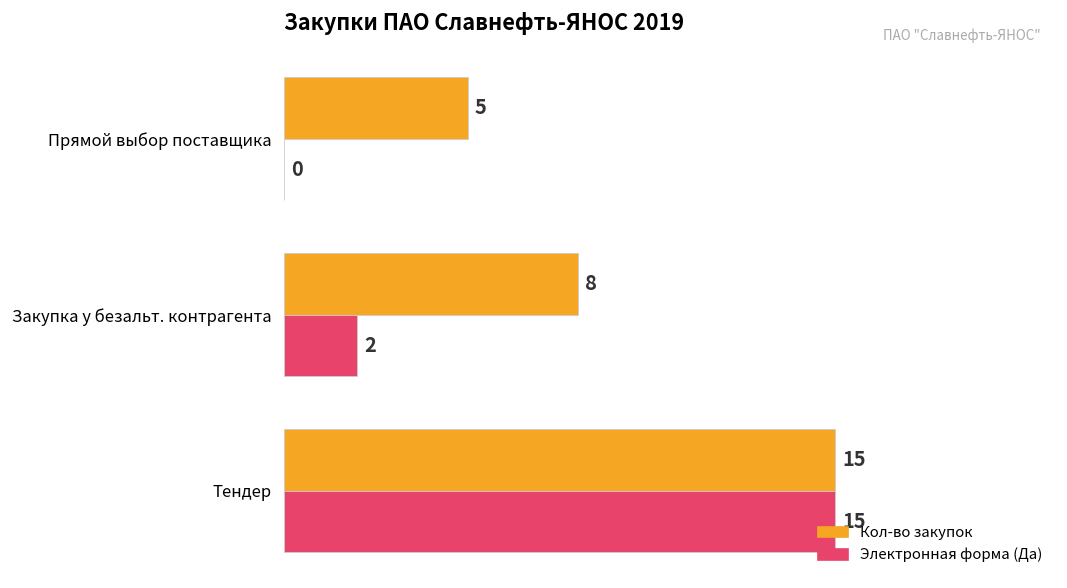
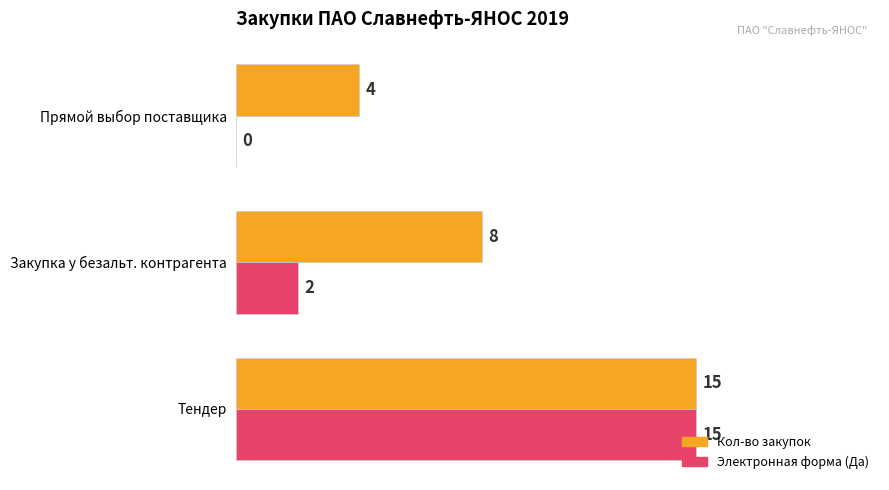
  {
    "Кол-во закупок": {
-     "Прямой выбор поставщика": 5,
+     "Прямой выбор поставщика": 4,
      "Закупка у безальт. контрагента": 8,
      "Тендер": 15
    },
    "Электронная форма (Да)": {
      "Прямой выбор поставщика": 0,
      "Закупка у безальт. контрагента": 2,
      "Тендер": 15
    }
  }
